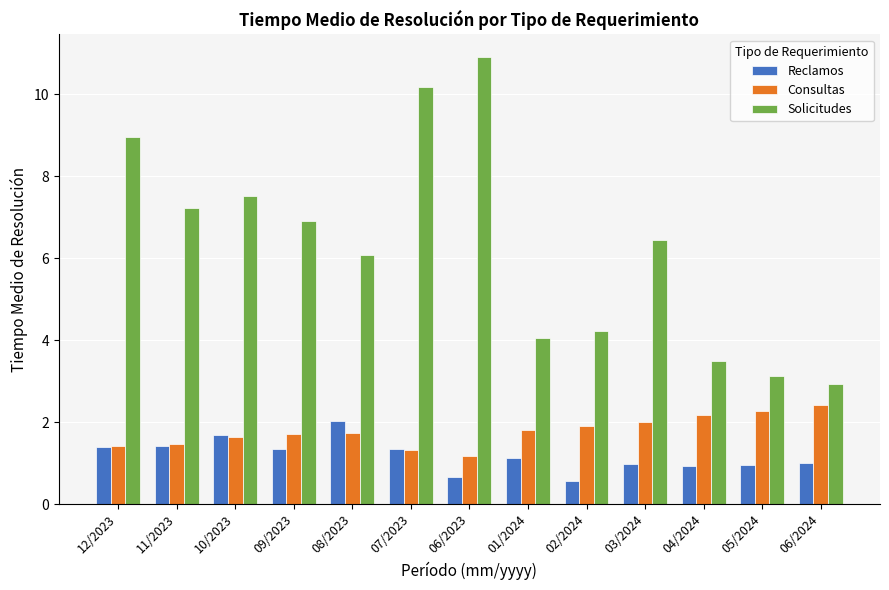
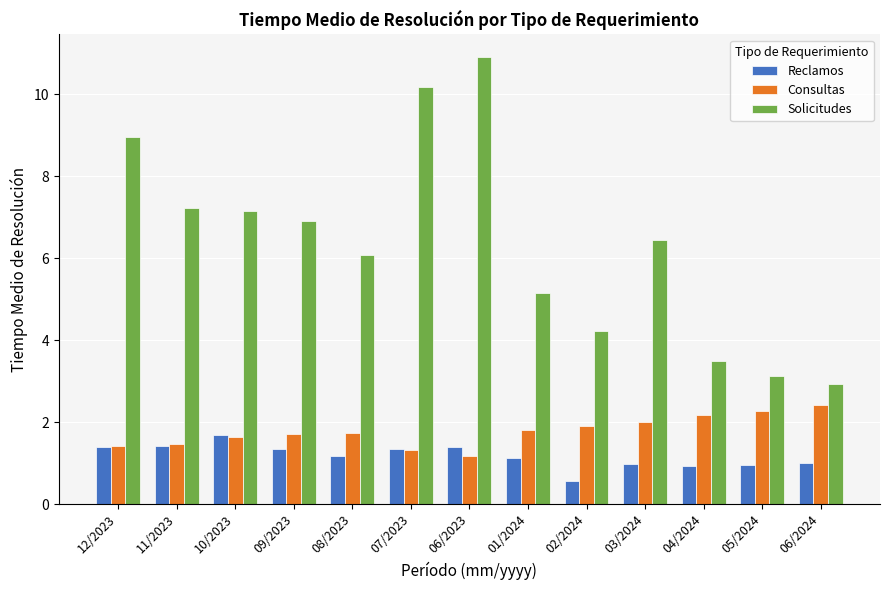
  {
    "Reclamos": {
      "12/2023": 1.4,
      "11/2023": 1.4,
      "10/2023": 1.7,
      "09/2023": 1.3,
-     "08/2023": 2.0,
+     "08/2023": 1.2,
      "07/2023": 1.3,
-     "06/2023": 0.7,
+     "06/2023": 1.4,
      "01/2024": 1.1,
      "02/2024": 0.6,
      "03/2024": 1.0,
      "04/2024": 0.9,
      "05/2024": 1.0,
      "06/2024": 1.0
    },
    "Consultas": {
      "12/2023": 1.4,
      "11/2023": 1.5,
      "10/2023": 1.6,
      "09/2023": 1.7,
      "08/2023": 1.7,
      "07/2023": 1.3,
      "06/2023": 1.2,
      "01/2024": 1.8,
      "02/2024": 1.9,
      "03/2024": 2.0,
      "04/2024": 2.2,
      "05/2024": 2.3,
      "06/2024": 2.4
    },
    "Solicitudes": {
      "12/2023": 9.0,
      "11/2023": 7.2,
-     "10/2023": 7.5,
+     "10/2023": 7.1,
      "09/2023": 6.9,
      "08/2023": 6.1,
      "07/2023": 10.2,
      "06/2023": 10.9,
-     "01/2024": 4.0,
+     "01/2024": 5.1,
      "02/2024": 4.2,
      "03/2024": 6.4,
      "04/2024": 3.5,
      "05/2024": 3.1,
      "06/2024": 2.9
    }
  }
